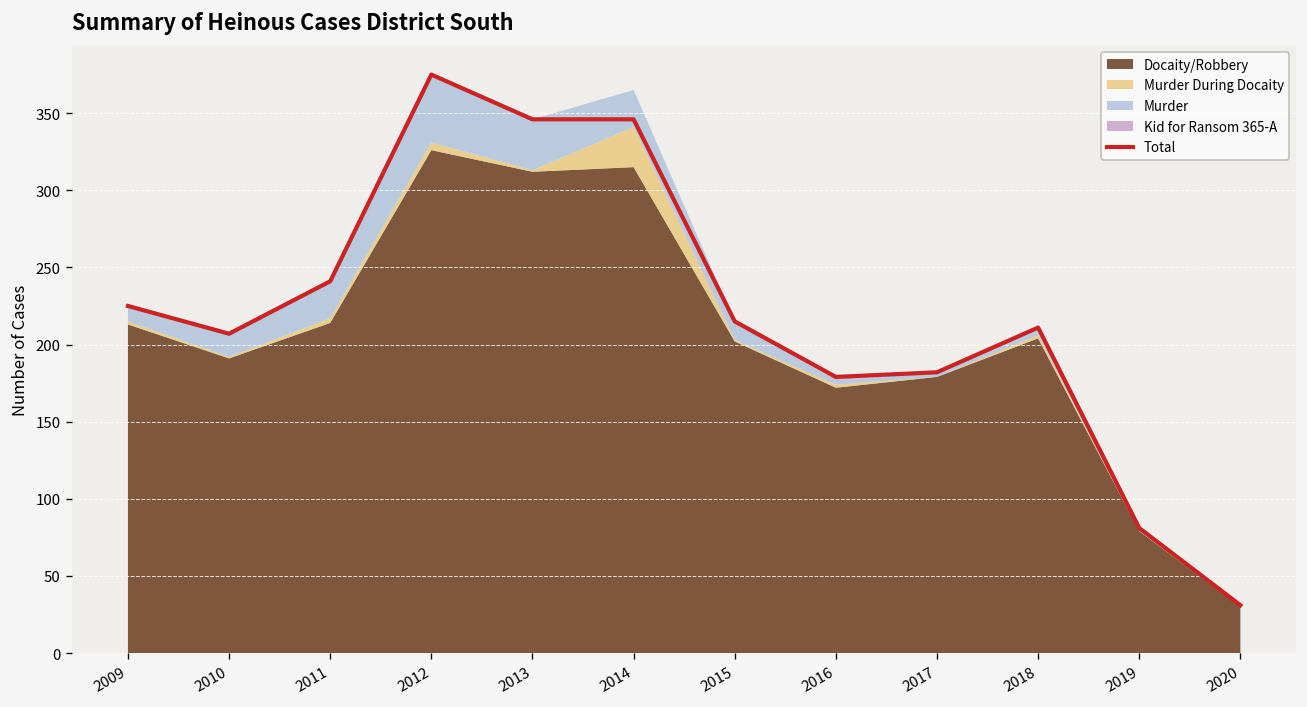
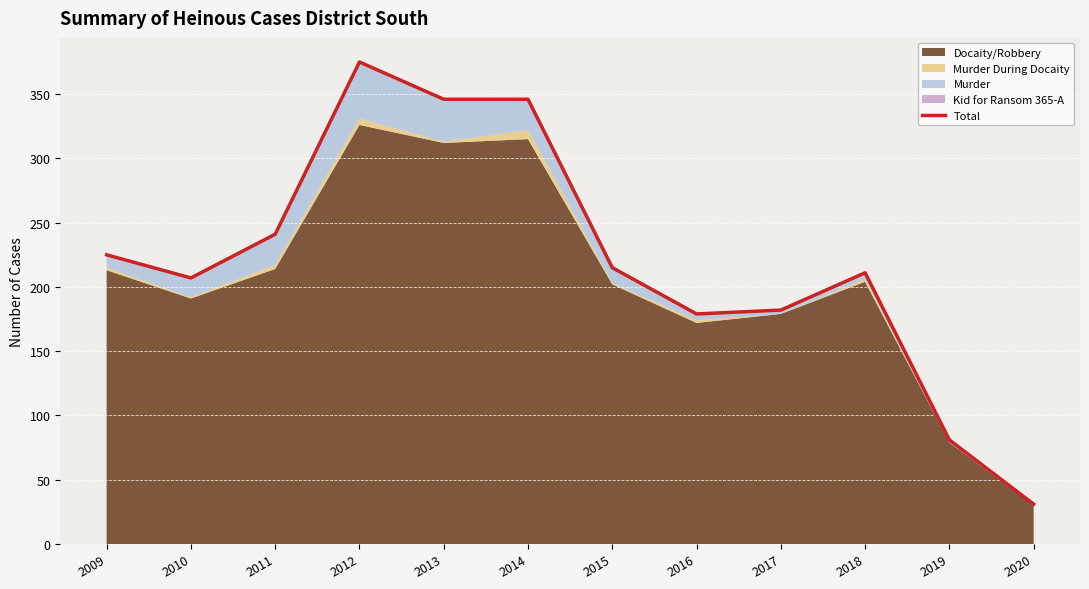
  {
    "Docaity/Robbery": {
      "2011": 214,
      "2012": 326,
      "2014": 315,
      "2018": 204
    },
    "Murder During Docaity": {
      "2011": 3,
      "2012": 5,
-     "2014": 26,
+     "2014": 7,
      "2018": 2
    }
  }
